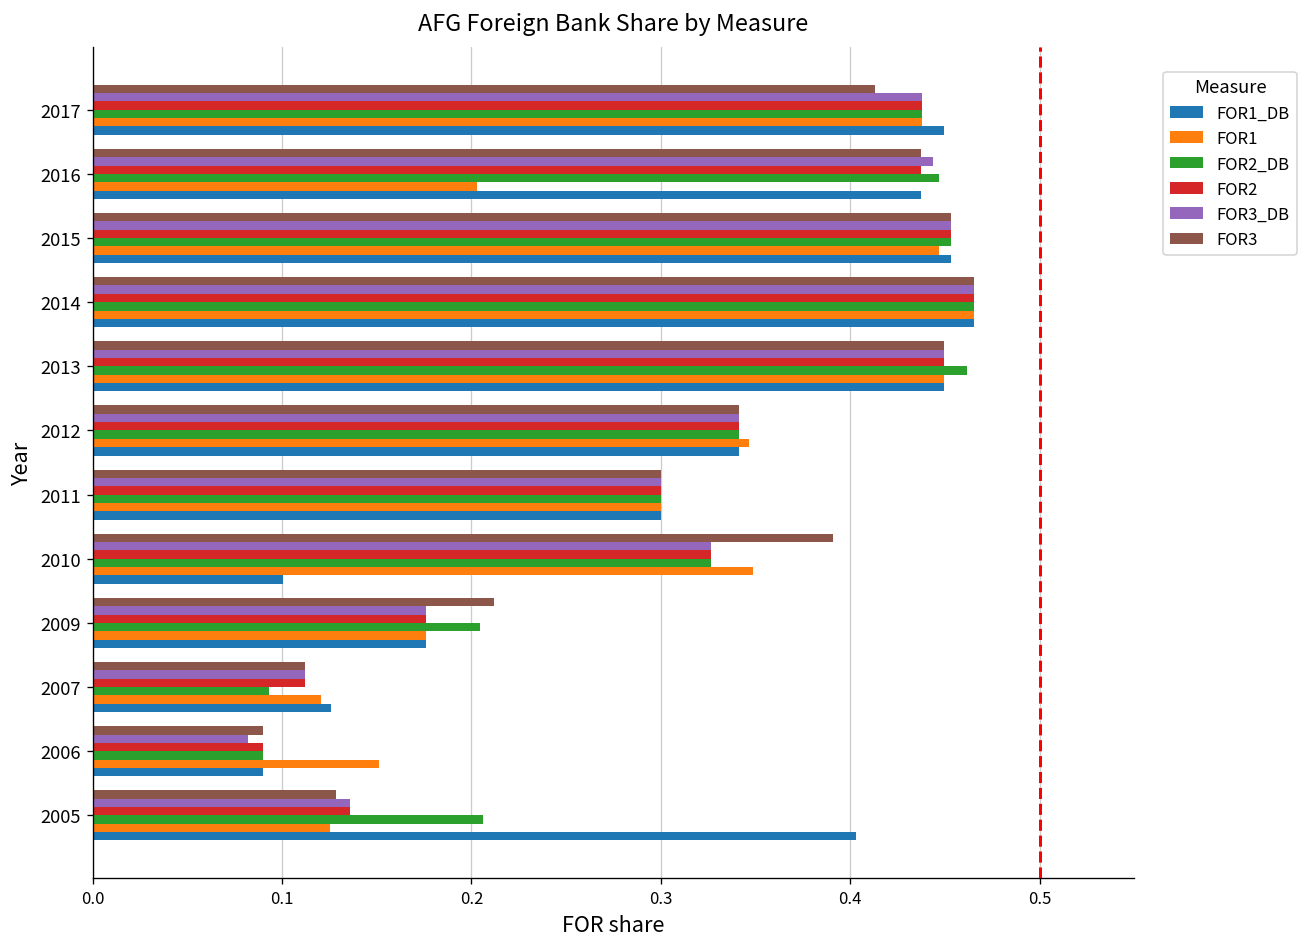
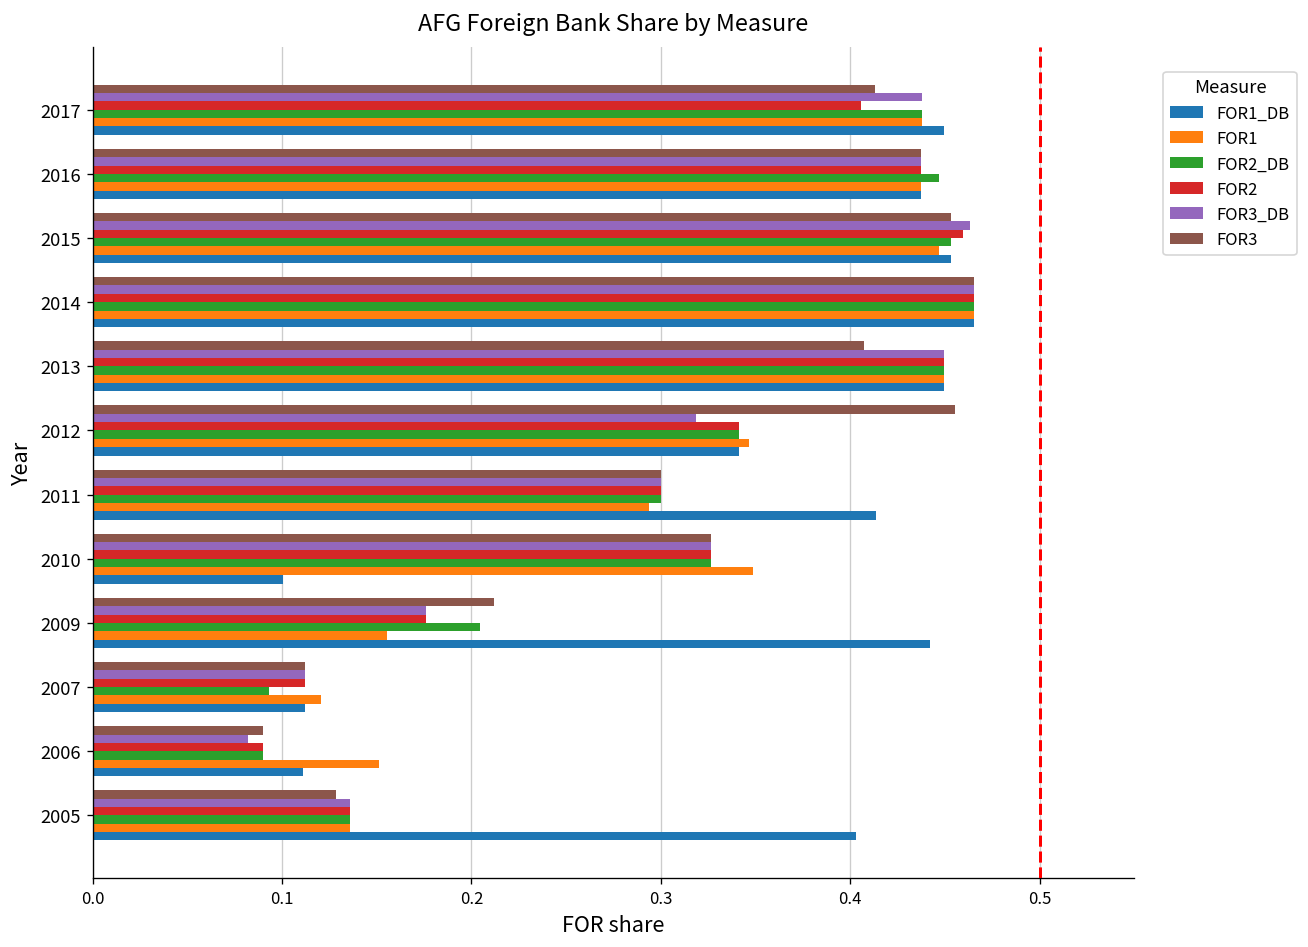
  {
    "FOR1_DB": {
      "2017": 0.449,
      "2016": 0.437,
      "2015": 0.453,
      "2014": 0.465,
      "2013": 0.449,
      "2012": 0.341,
-     "2011": 0.300,
+     "2011": 0.414,
      "2010": 0.101,
-     "2009": 0.176,
-     "2007": 0.126,
-     "2006": 0.090,
+     "2009": 0.442,
+     "2007": 0.112,
+     "2006": 0.111,
      "2005": 0.403
    },
    "FOR1": {
      "2017": 0.438,
-     "2016": 0.203,
+     "2016": 0.437,
      "2015": 0.447,
      "2014": 0.465,
      "2013": 0.449,
      "2012": 0.346,
-     "2011": 0.300,
+     "2011": 0.294,
      "2010": 0.349,
-     "2009": 0.176,
+     "2009": 0.155,
      "2007": 0.121,
      "2006": 0.151,
-     "2005": 0.125
+     "2005": 0.136
    },
    "FOR2_DB": {
      "2017": 0.438,
      "2016": 0.447,
      "2015": 0.453,
      "2014": 0.465,
-     "2013": 0.462,
+     "2013": 0.449,
      "2012": 0.341,
      "2011": 0.300,
      "2010": 0.326,
      "2009": 0.204,
      "2007": 0.093,
      "2006": 0.090,
-     "2005": 0.206
+     "2005": 0.136
    },
    "FOR2": {
-     "2017": 0.438,
+     "2017": 0.406,
      "2016": 0.437,
-     "2015": 0.453,
+     "2015": 0.460,
      "2014": 0.465,
      "2013": 0.449,
      "2012": 0.341,
      "2011": 0.300,
      "2010": 0.326,
      "2009": 0.176,
      "2007": 0.112,
      "2006": 0.090,
      "2005": 0.136
    },
    "FOR3_DB": {
      "2017": 0.438,
-     "2016": 0.444,
-     "2015": 0.453,
+     "2016": 0.437,
+     "2015": 0.463,
      "2014": 0.465,
      "2013": 0.449,
-     "2012": 0.341,
+     "2012": 0.319,
      "2011": 0.300,
      "2010": 0.326,
      "2009": 0.176,
      "2007": 0.112,
      "2006": 0.082,
      "2005": 0.136
    },
    "FOR3": {
      "2017": 0.413,
      "2016": 0.437,
      "2015": 0.453,
      "2014": 0.465,
-     "2013": 0.449,
-     "2012": 0.341,
+     "2013": 0.407,
+     "2012": 0.455,
      "2011": 0.300,
-     "2010": 0.391,
+     "2010": 0.326,
      "2009": 0.212,
      "2007": 0.112,
      "2006": 0.090,
      "2005": 0.129
    }
  }
